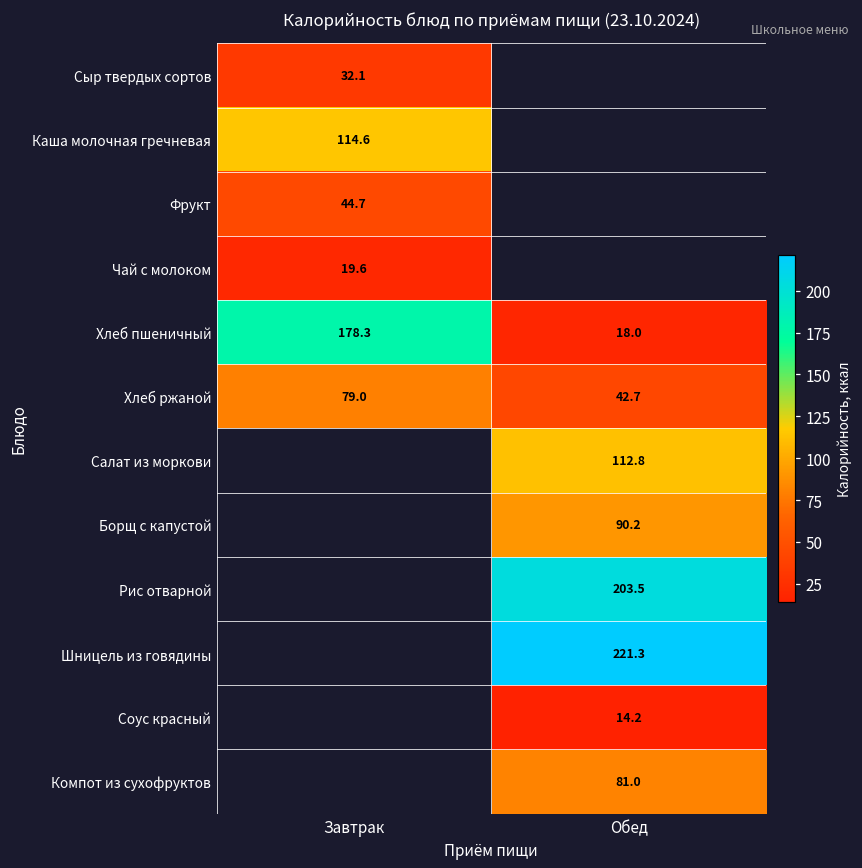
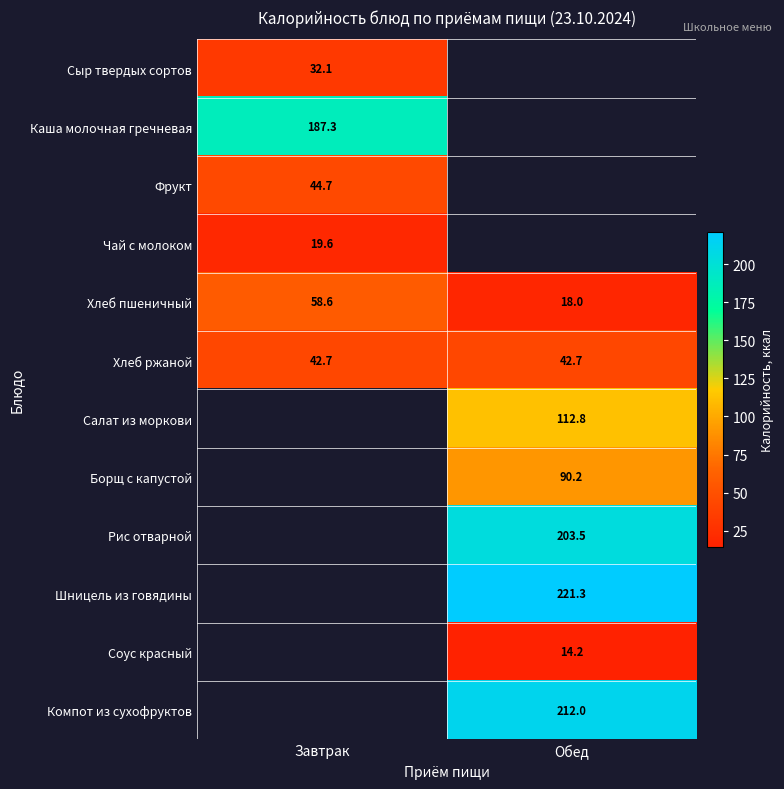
  {
    "Сыр твердых сортов": {
      "Завтрак": 32.1
    },
    "Каша молочная гречневая": {
-     "Завтрак": 114.6
+     "Завтрак": 187.3
    },
    "Фрукт": {
      "Завтрак": 44.7
    },
    "Чай с молоком": {
      "Завтрак": 19.6
    },
    "Хлеб пшеничный": {
-     "Завтрак": 178.3,
+     "Завтрак": 58.6,
      "Обед": 18.0
    },
    "Хлеб ржаной": {
-     "Завтрак": 79.0,
+     "Завтрак": 42.7,
      "Обед": 42.7
    },
    "Салат из моркови": {
      "Обед": 112.8
    },
    "Борщ с капустой": {
      "Обед": 90.2
    },
    "Рис отварной": {
      "Обед": 203.5
    },
    "Шницель из говядины": {
      "Обед": 221.3
    },
    "Соус красный": {
      "Обед": 14.2
    },
    "Компот из сухофруктов": {
-     "Обед": 81.0
+     "Обед": 212.0
    }
  }
